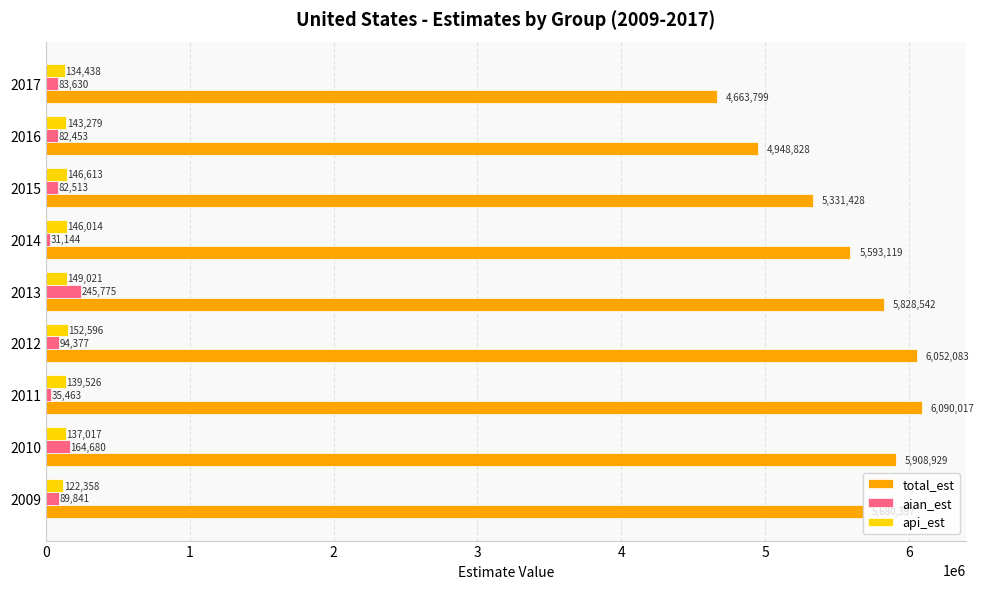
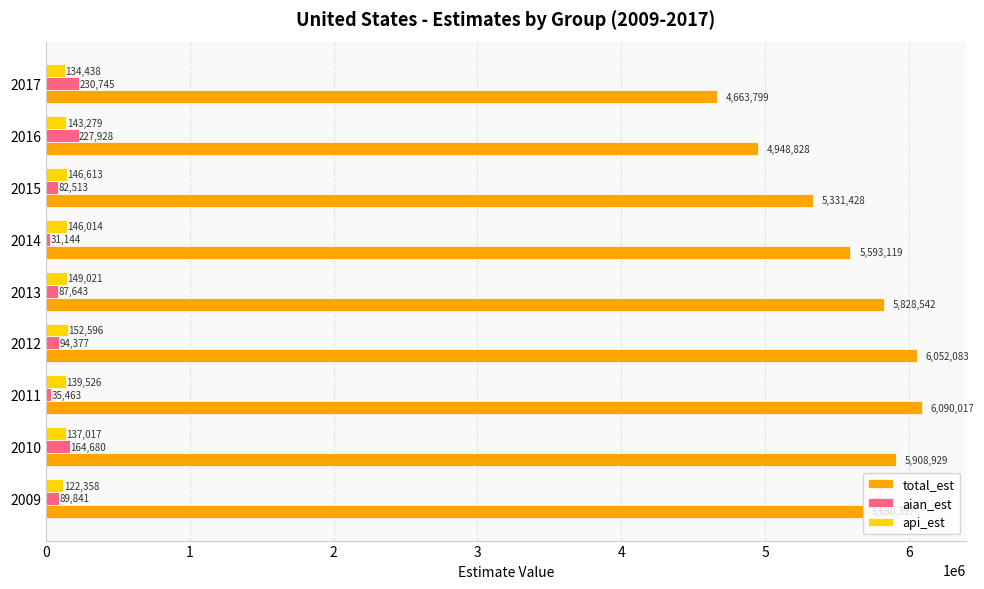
  {
    "aian_est": {
-     "2017": "83,630",
-     "2016": "82,453",
+     "2017": "230,745",
+     "2016": "227,928",
      "2015": "82,513",
      "2014": "31,144",
-     "2013": "245,775",
+     "2013": "87,643",
      "2012": "94,377",
      "2011": "35,463",
      "2010": "164,680",
      "2009": "89,841"
    }
  }
